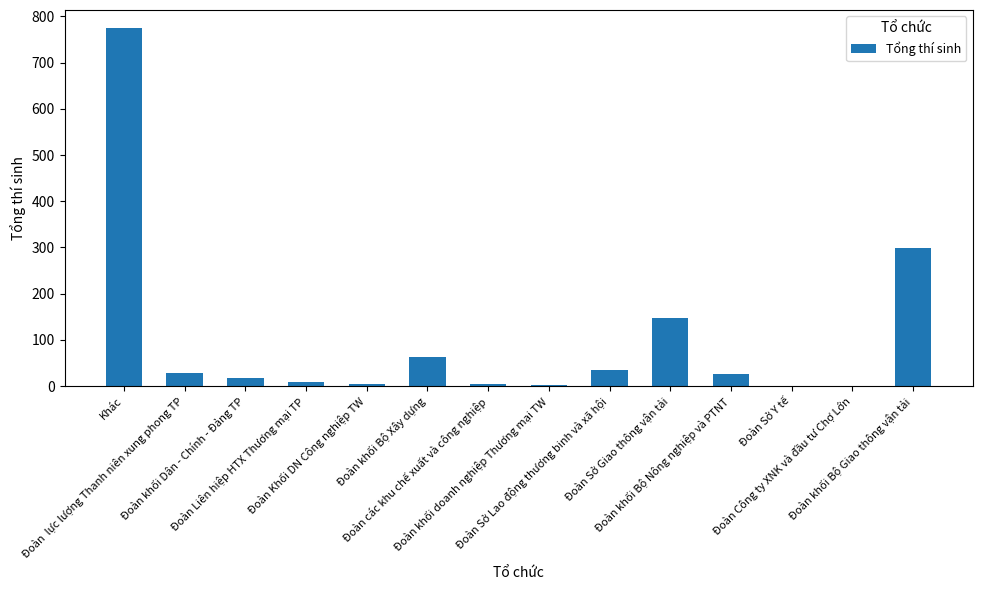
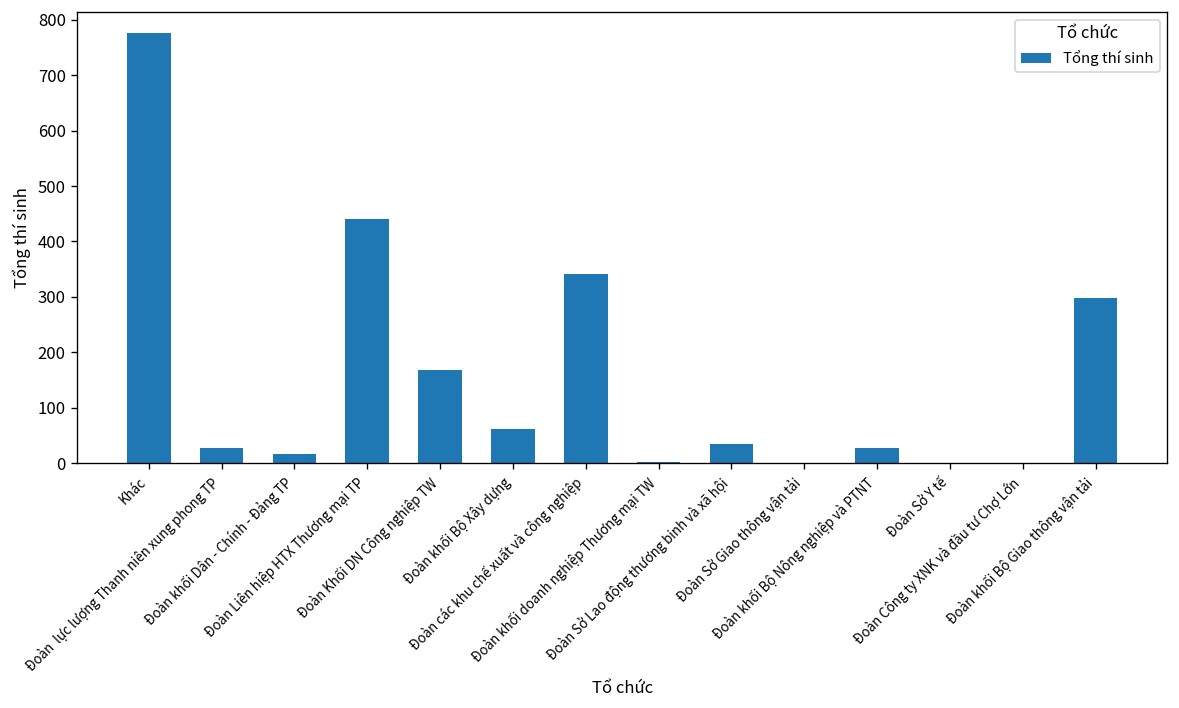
  {
    "Khác": 780,
    "Đoàn lực lượng Thanh niên xung phong TP": 30,
    "Đoàn khối Dân - Chính - Đảng TP": 20,
-   "Đoàn Liên hiệp HTX Thương mại TP": 10,
-   "Đoàn Khối DN Công nghiệp TW": 0,
+   "Đoàn Liên hiệp HTX Thương mại TP": 440,
+   "Đoàn Khối DN Công nghiệp TW": 170,
    "Đoàn khối Bộ Xây dựng": 60,
-   "Đoàn các khu chế xuất và công nghiệp": 0,
+   "Đoàn các khu chế xuất và công nghiệp": 340,
    "Đoàn Sở Lao động thương binh và xã hội": 40,
-   "Đoàn Sở Giao thông vận tải": 150,
+   "Đoàn Sở Giao thông vận tải": 0,
    "Đoàn khối Bộ Nông nghiệp và PTNT": 30,
    "Đoàn khối Bộ Giao thông vận tải": 300
  }
